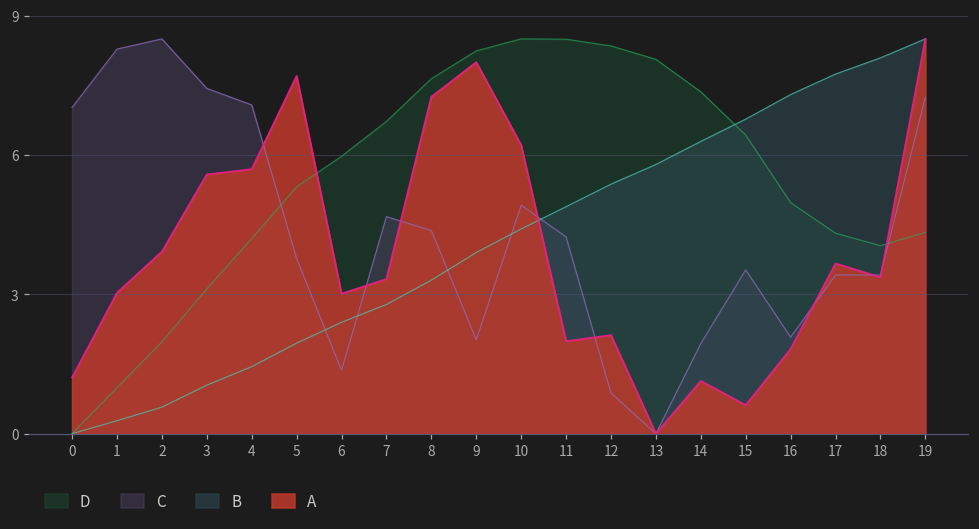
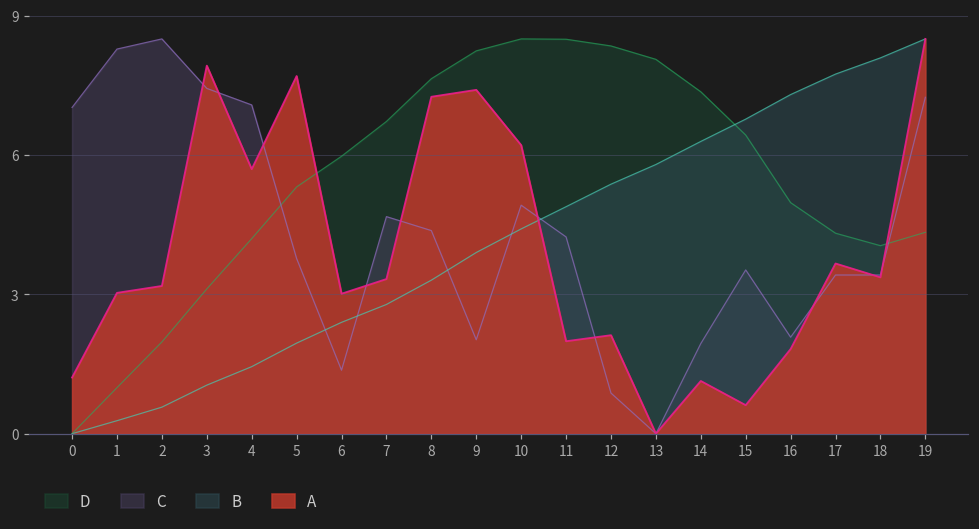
  {
    "A": {
      "0": 1.2,
      "1": 3.0,
-     "2": 3.9,
-     "3": 5.6,
+     "2": 3.2,
+     "3": 7.9,
      "4": 5.7,
      "5": 7.7,
      "6": 3.0,
      "7": 3.3,
      "8": 7.3,
-     "9": 8.0,
+     "9": 7.4,
      "10": 6.2,
      "11": 2.0,
      "12": 2.1,
      "14": 1.1,
      "15": 0.6,
      "16": 1.8,
      "17": 3.7
    }
  }
